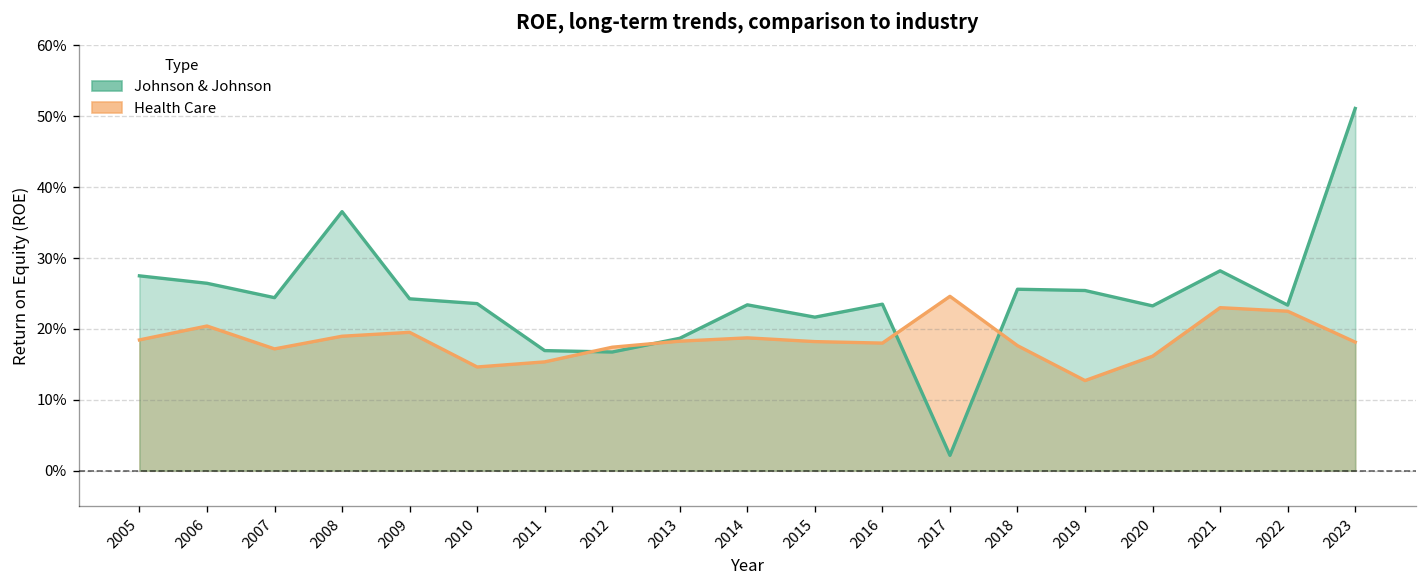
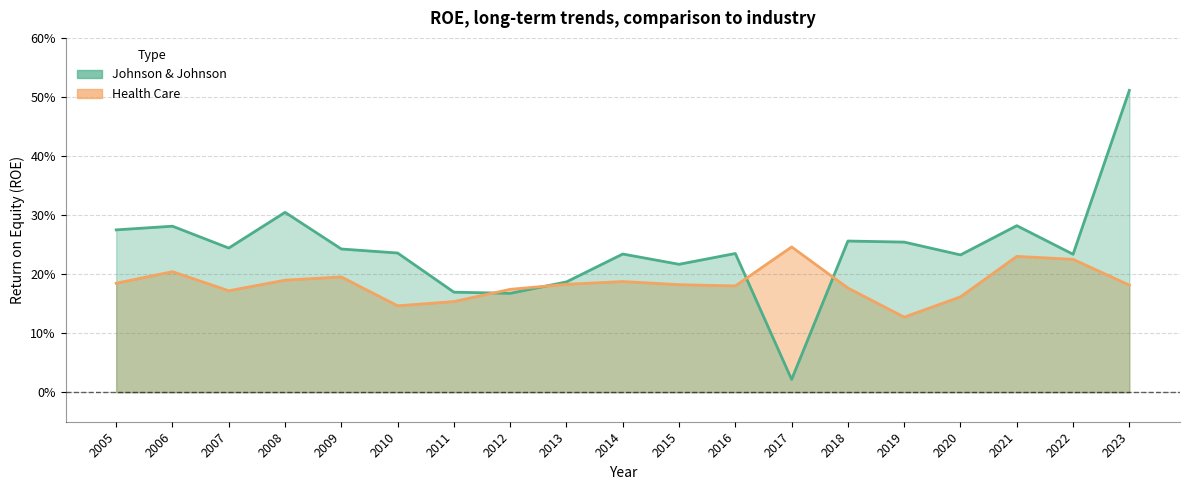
  {
    "Health Care": {
      "2005": "18%",
      "2006": "20%",
      "2007": "17%",
      "2008": "19%",
      "2009": "20%",
      "2010": "15%",
      "2011": "15%",
      "2012": "17%",
      "2014": "19%",
      "2015": "18%",
      "2016": "18%",
      "2017": "25%",
      "2018": "18%",
      "2019": "13%",
      "2020": "16%",
      "2021": "23%",
      "2022": "23%",
      "2023": "18%"
    },
    "Johnson & Johnson": {
      "2005": "27%",
-     "2006": "26%",
+     "2006": "28%",
      "2007": "24%",
-     "2008": "37%",
+     "2008": "30%",
      "2009": "24%",
      "2010": "24%",
      "2011": "17%",
      "2012": "17%",
      "2014": "23%",
      "2015": "22%",
      "2016": "23%",
      "2017": "2%",
      "2018": "26%",
      "2019": "25%",
      "2020": "23%",
      "2021": "28%",
      "2022": "23%",
      "2023": "51%"
    }
  }
